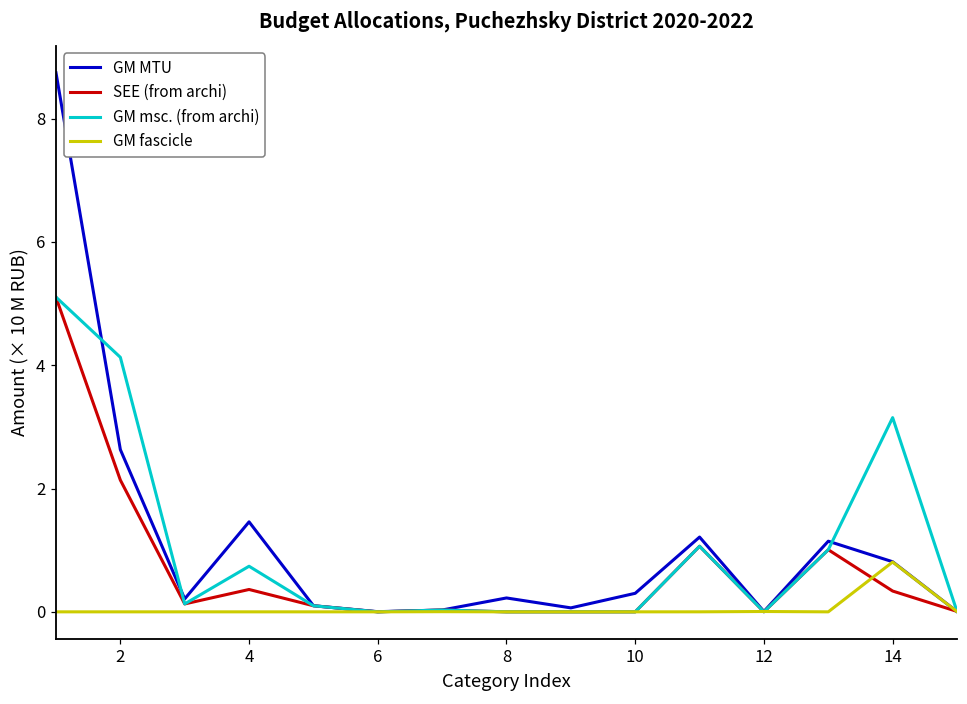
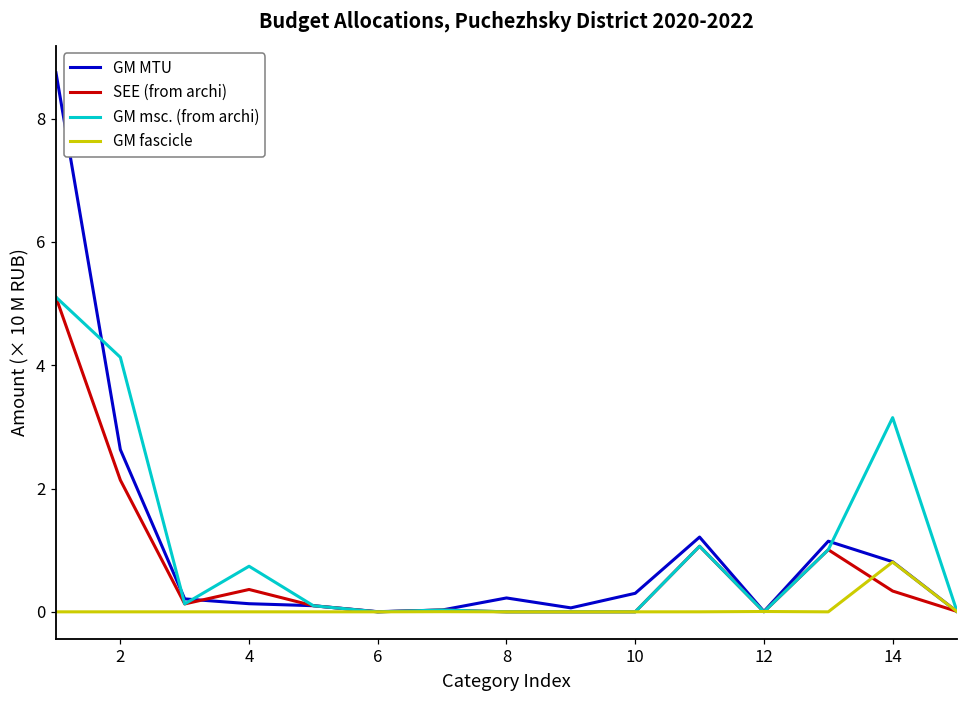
  {
    "GM MTU": {
      "2": 2.6,
-     "4": 1.5,
+     "4": 0.1,
      "8": 0.2,
      "10": 0.3
    },
    "SEE (from archi)": {
      "2": 2.1,
      "4": 0.4,
      "14": 0.3
    },
    "GM msc. (from archi)": {
      "2": 4.1,
      "4": 0.7,
      "14": 3.2
    },
    "GM fascicle": {
      "2": 0.0,
      "4": 0.0
    }
  }
